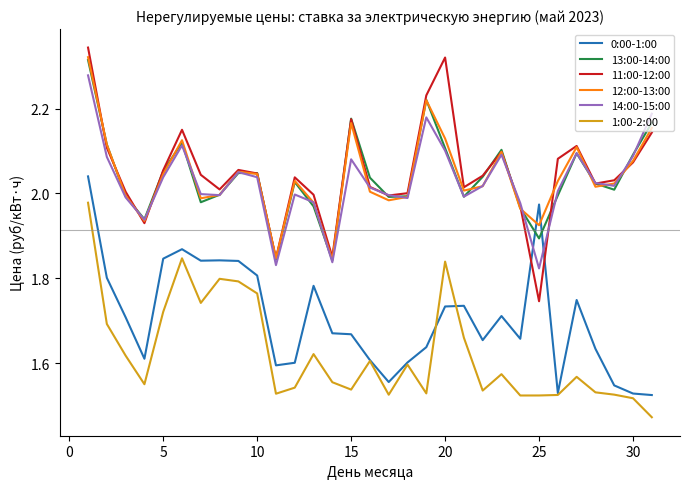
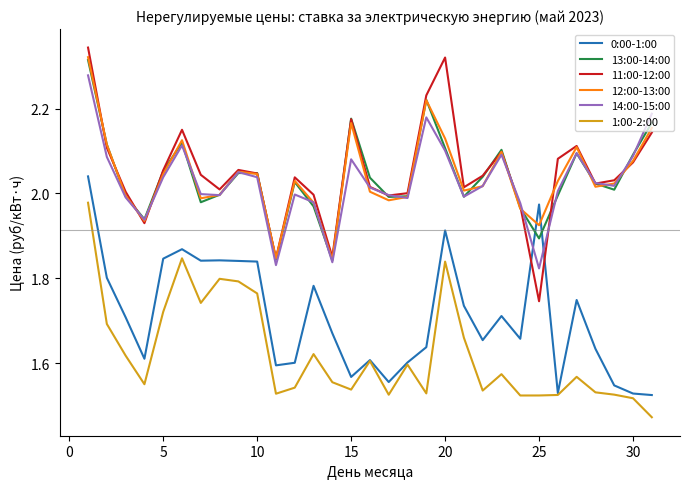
  {
    "0:00-1:00": {
      "5": 1.85,
-     "10": 1.81,
-     "15": 1.67,
-     "20": 1.73,
+     "10": 1.84,
+     "15": 1.57,
+     "20": 1.91,
      "25": 1.97,
      "30": 1.53
    },
    "13:00-14:00": {
      "25": 1.89
    },
    "11:00-12:00": {
      "20": 2.32,
      "25": 1.75
    },
    "14:00-15:00": {
      "5": 2.04,
      "10": 2.04,
      "15": 2.08,
      "25": 1.82
    }
  }
